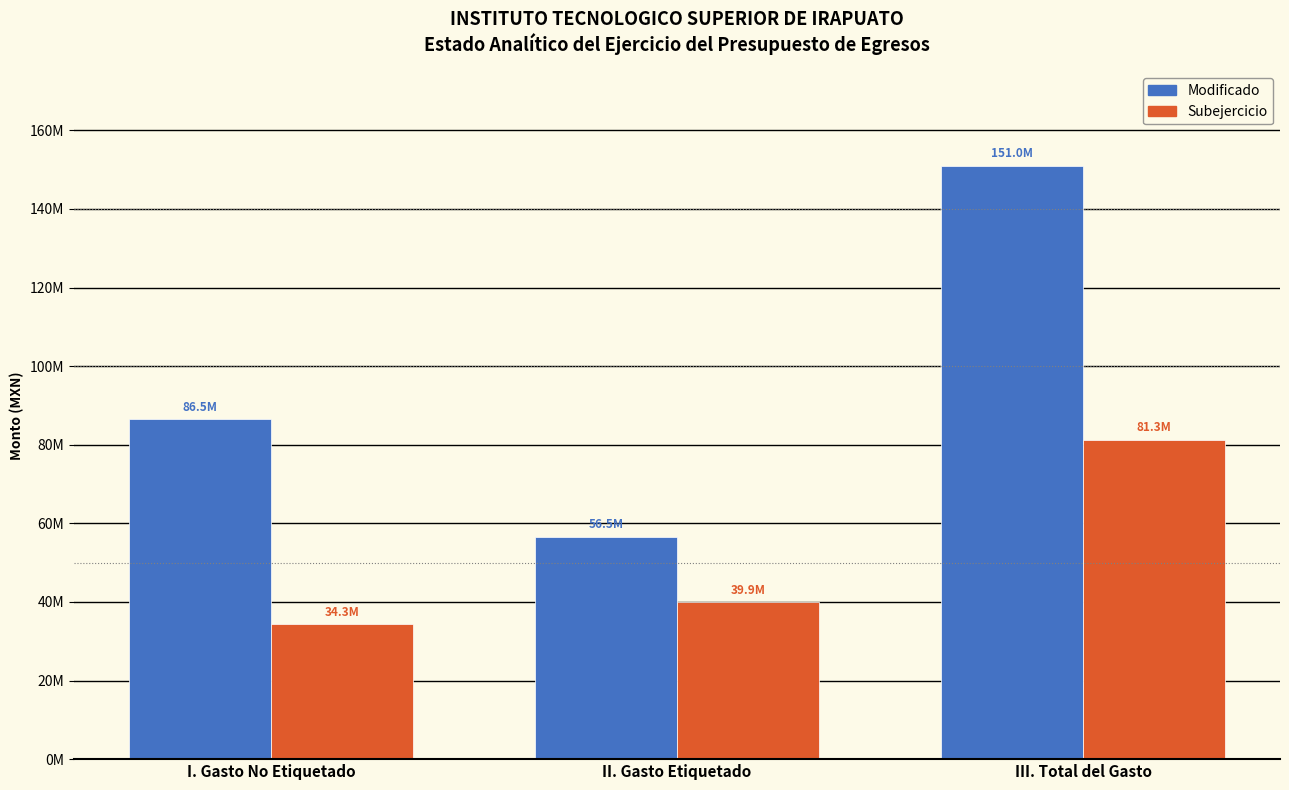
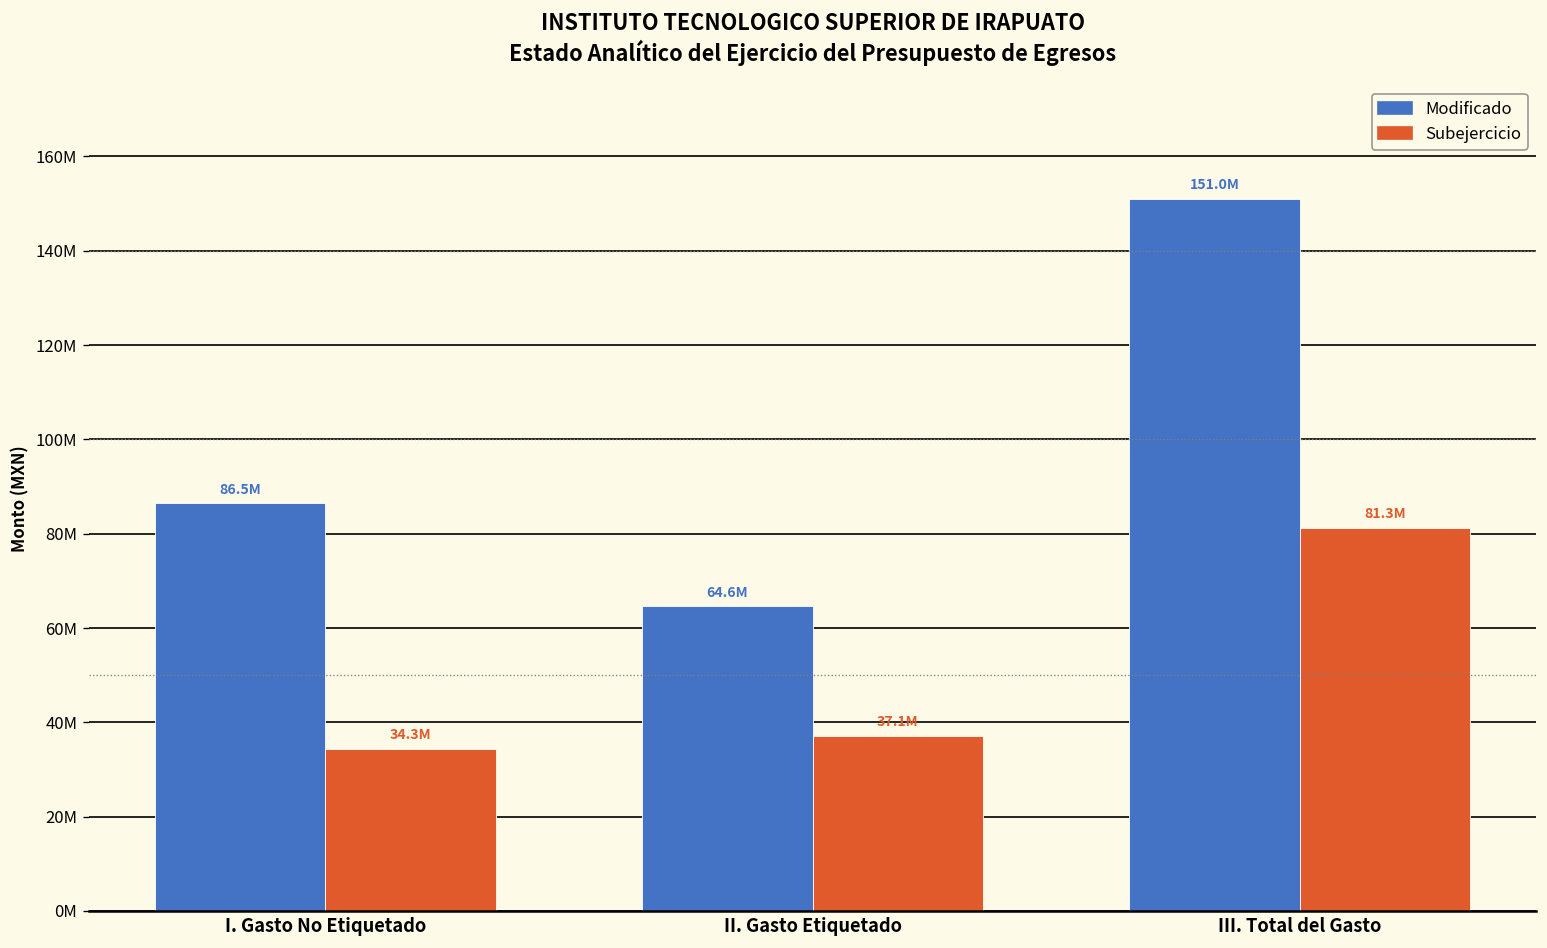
  {
    "Modificado": {
      "I. Gasto No Etiquetado": "86.5M",
-     "II. Gasto Etiquetado": "56.5M",
+     "II. Gasto Etiquetado": "64.6M",
      "III. Total del Gasto": "151.0M"
    },
    "Subejercicio": {
      "I. Gasto No Etiquetado": "34.3M",
-     "II. Gasto Etiquetado": "39.9M",
+     "II. Gasto Etiquetado": "37.1M",
      "III. Total del Gasto": "81.3M"
    }
  }
